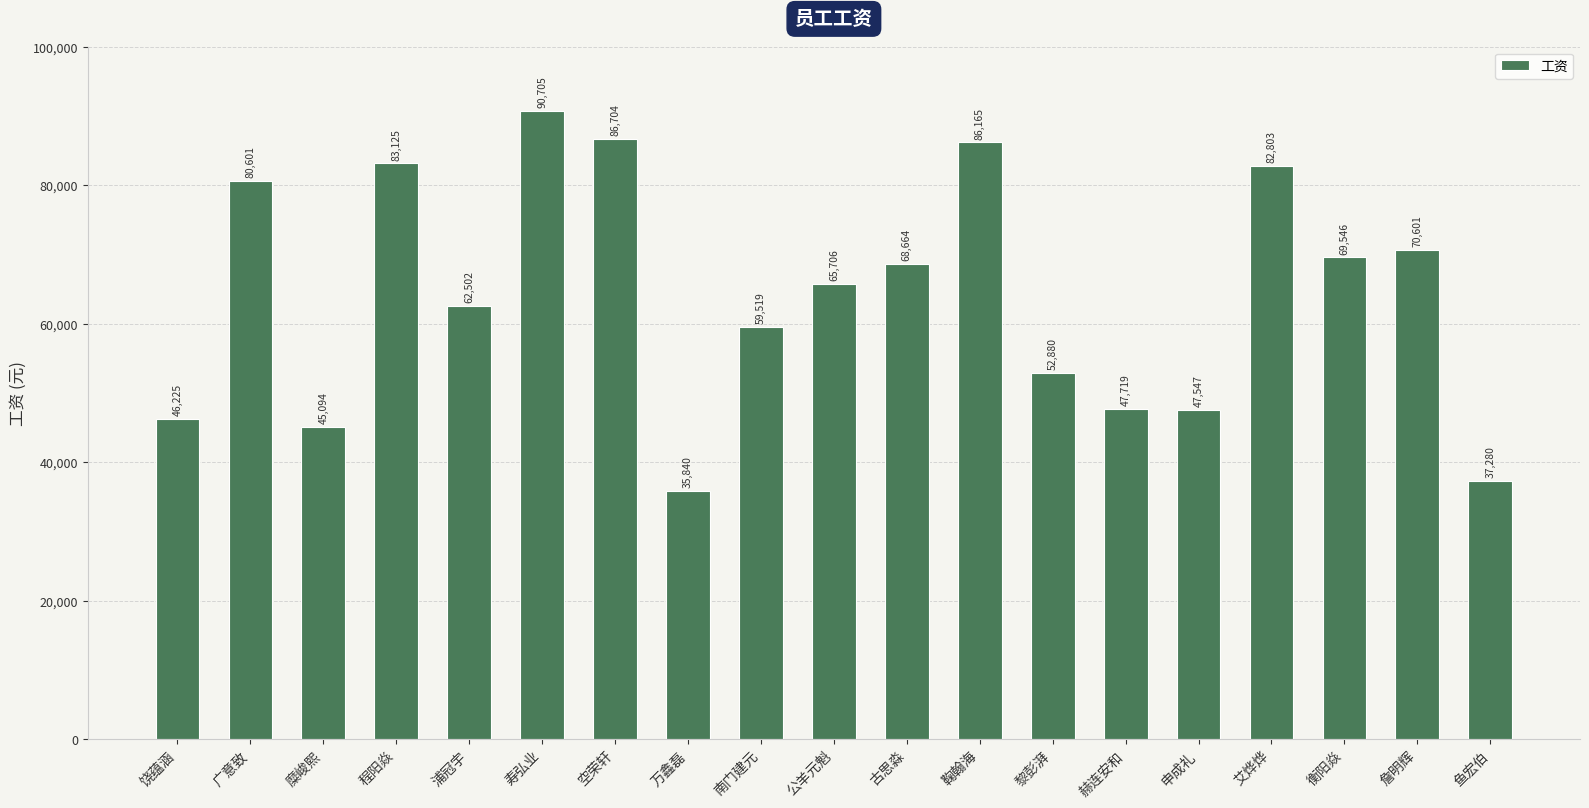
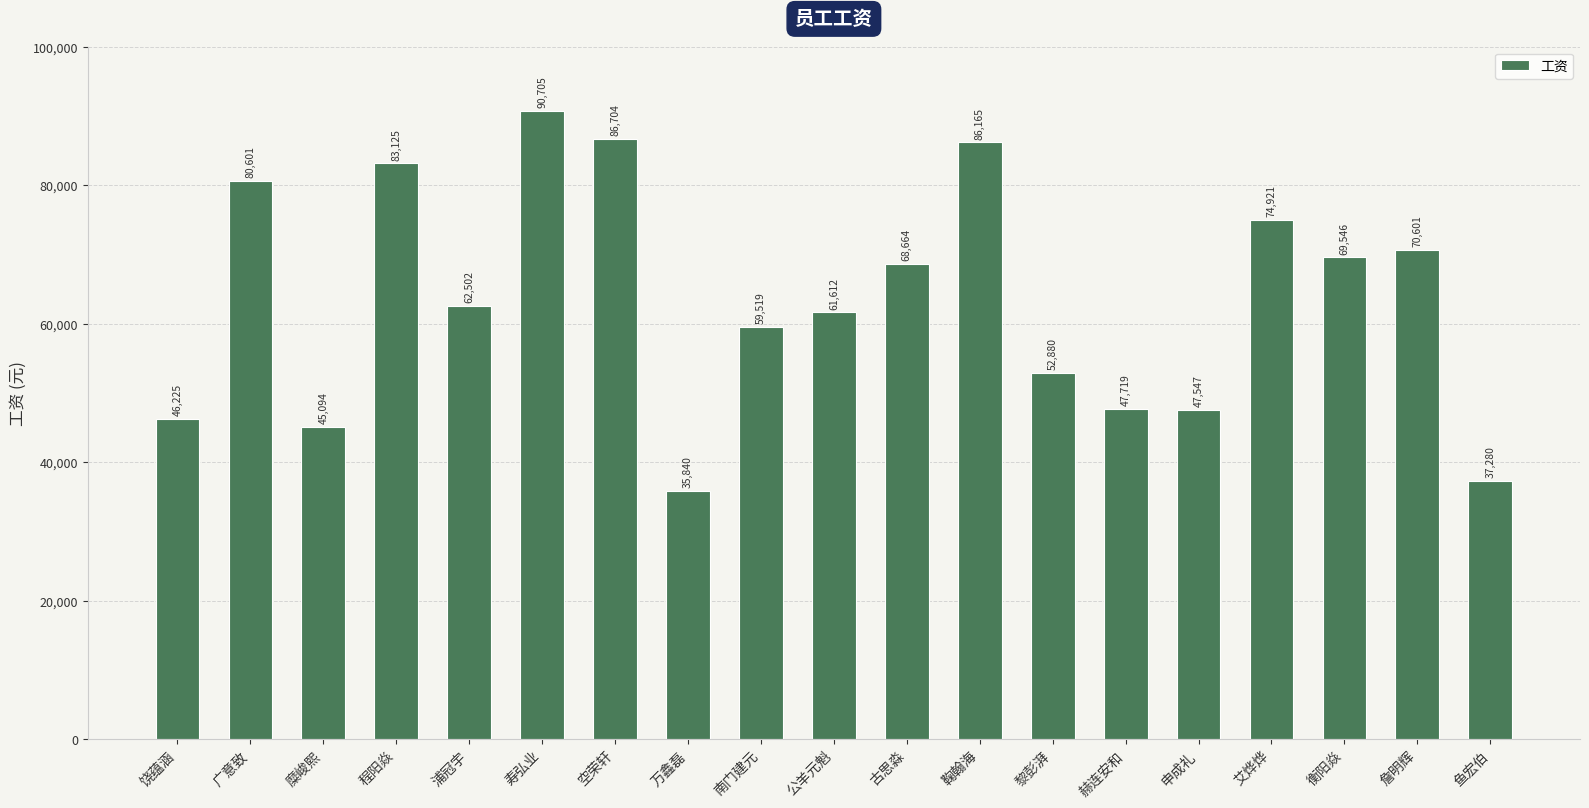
  {
    "饶蕴涵": "46,225",
    "广意致": "80,601",
    "糜峻熙": "45,094",
    "程阳焱": "83,125",
    "浦冠宇": "62,502",
    "寿弘业": "90,705",
    "空荣轩": "86,704",
    "万鑫磊": "35,840",
    "南门建元": "59,519",
-   "公羊元魁": "65,706",
+   "公羊元魁": "61,612",
    "古思淼": "68,664",
    "鞠翰海": "86,165",
    "黎彭湃": "52,880",
    "赫连安和": "47,719",
    "申成礼": "47,547",
-   "艾烨烨": "82,803",
+   "艾烨烨": "74,921",
    "衡阳焱": "69,546",
    "詹明辉": "70,601",
    "鱼宏伯": "37,280"
  }
